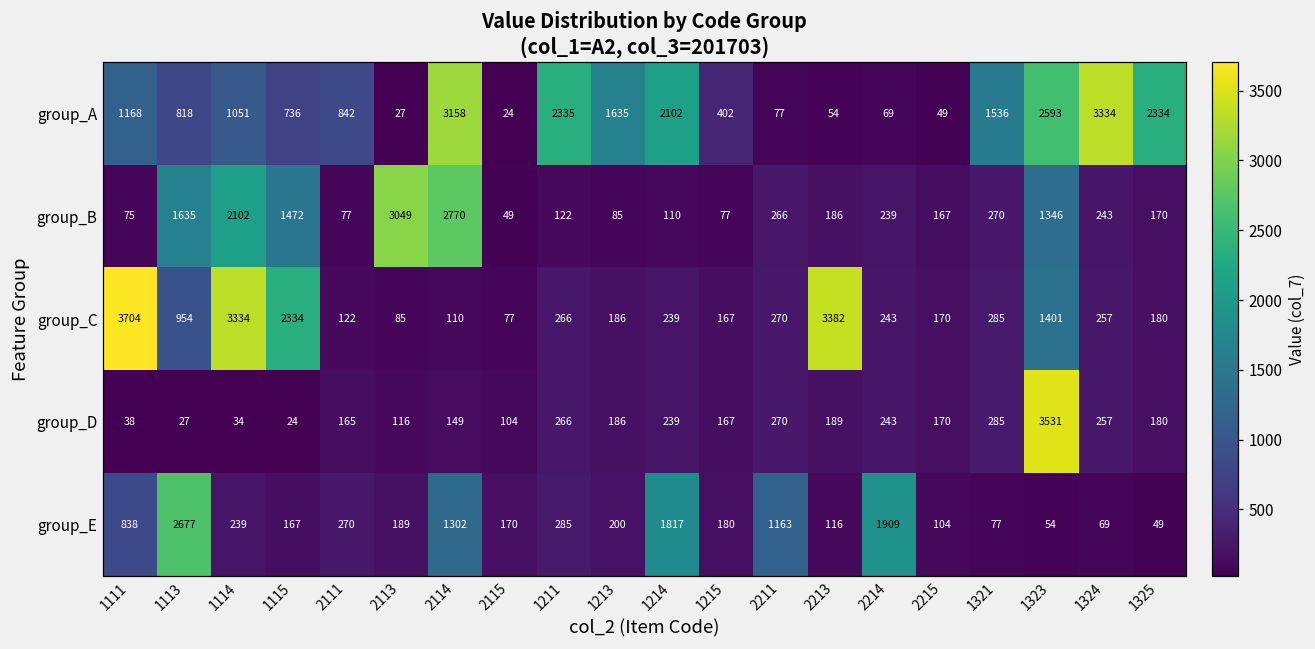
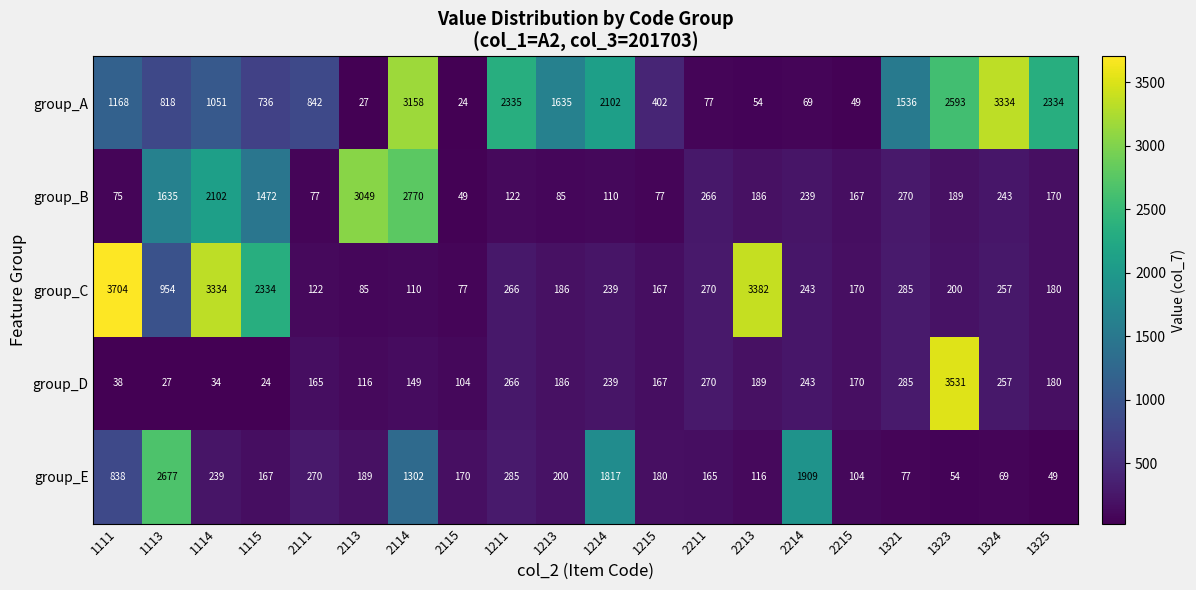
  {
    "group_A": {
      "1111": 1168,
      "1113": 818,
      "1114": 1051,
      "1115": 736,
      "2111": 842,
      "2113": 27,
      "2114": 3158,
      "2115": 24,
      "1211": 2335,
      "1213": 1635,
      "1214": 2102,
      "1215": 402,
      "2211": 77,
      "2213": 54,
      "2214": 69,
      "2215": 49,
      "1321": 1536,
      "1323": 2593,
      "1324": 3334,
      "1325": 2334
    },
    "group_B": {
      "1111": 75,
      "1113": 1635,
      "1114": 2102,
      "1115": 1472,
      "2111": 77,
      "2113": 3049,
      "2114": 2770,
      "2115": 49,
      "1211": 122,
      "1213": 85,
      "1214": 110,
      "1215": 77,
      "2211": 266,
      "2213": 186,
      "2214": 239,
      "2215": 167,
      "1321": 270,
-     "1323": 1346,
+     "1323": 189,
      "1324": 243,
      "1325": 170
    },
    "group_C": {
      "1111": 3704,
      "1113": 954,
      "1114": 3334,
      "1115": 2334,
      "2111": 122,
      "2113": 85,
      "2114": 110,
      "2115": 77,
      "1211": 266,
      "1213": 186,
      "1214": 239,
      "1215": 167,
      "2211": 270,
      "2213": 3382,
      "2214": 243,
      "2215": 170,
      "1321": 285,
-     "1323": 1401,
+     "1323": 200,
      "1324": 257,
      "1325": 180
    },
    "group_D": {
      "1111": 38,
      "1113": 27,
      "1114": 34,
      "1115": 24,
      "2111": 165,
      "2113": 116,
      "2114": 149,
      "2115": 104,
      "1211": 266,
      "1213": 186,
      "1214": 239,
      "1215": 167,
      "2211": 270,
      "2213": 189,
      "2214": 243,
      "2215": 170,
      "1321": 285,
      "1323": 3531,
      "1324": 257,
      "1325": 180
    },
    "group_E": {
      "1111": 838,
      "1113": 2677,
      "1114": 239,
      "1115": 167,
      "2111": 270,
      "2113": 189,
      "2114": 1302,
      "2115": 170,
      "1211": 285,
      "1213": 200,
      "1214": 1817,
      "1215": 180,
-     "2211": 1163,
+     "2211": 165,
      "2213": 116,
      "2214": 1909,
      "2215": 104,
      "1321": 77,
      "1323": 54,
      "1324": 69,
      "1325": 49
    }
  }
